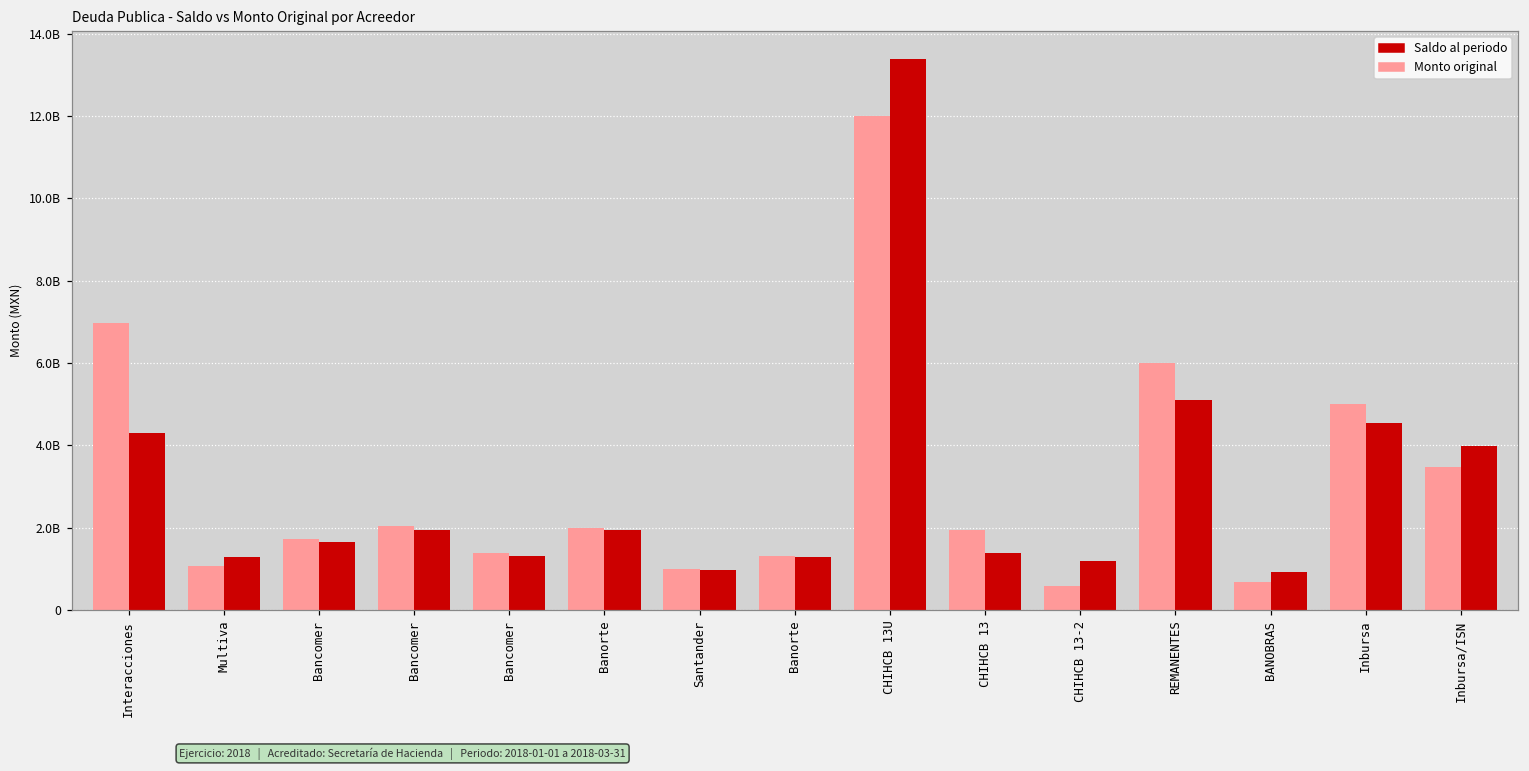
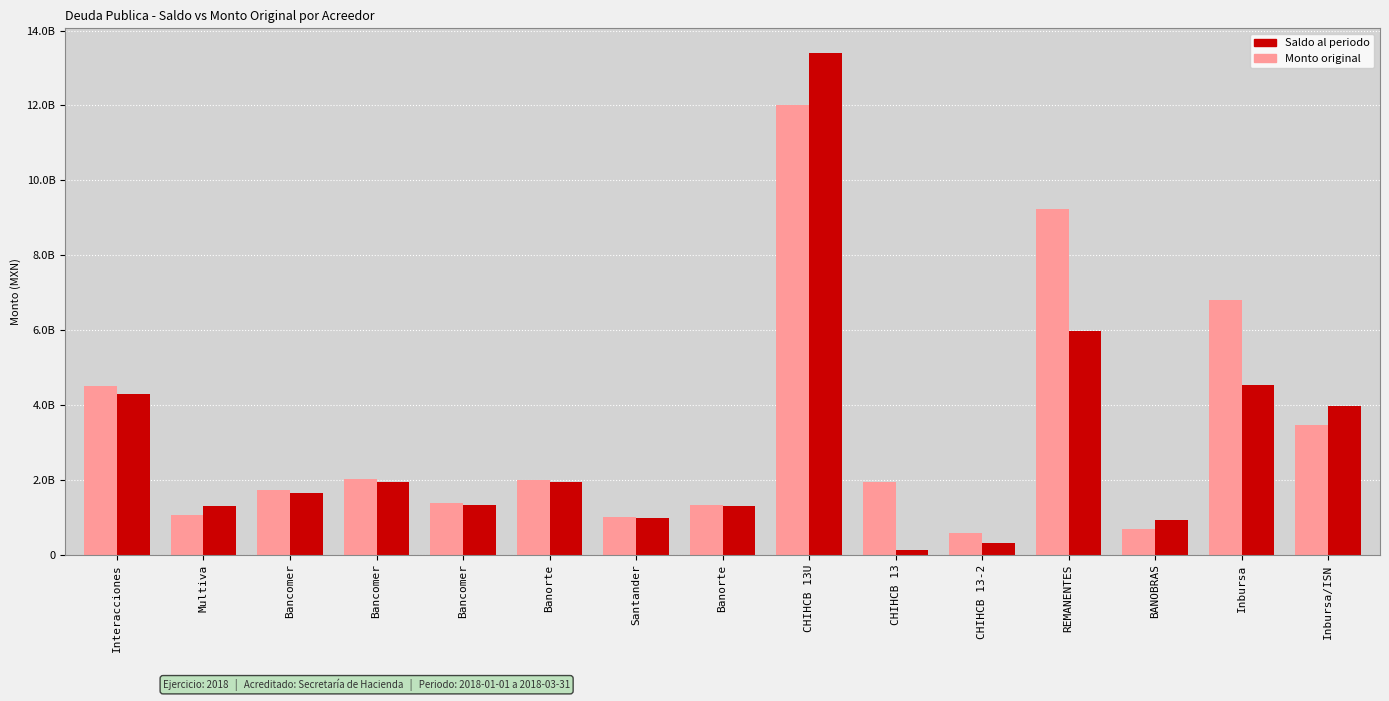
  {
    "Monto original": {
-     "Interacciones": 7000000000,
+     "Interacciones": 4500000000,
      "Multiva": 1100000000,
      "Santander": 1000000000,
      "CHIHCB 13U": 12000000000,
      "CHIHCB 13": 1900000000,
      "CHIHCB 13-2": 600000000,
-     "REMANENTES": 6000000000,
+     "REMANENTES": 9200000000,
      "BANOBRAS": 700000000,
-     "Inbursa": 5000000000,
+     "Inbursa": 6800000000,
      "Inbursa/ISN": 3500000000
    },
    "Saldo al periodo": {
      "Interacciones": 4300000000,
      "Multiva": 1300000000,
      "Santander": 1000000000,
      "CHIHCB 13U": 13400000000,
-     "CHIHCB 13": 1400000000,
-     "CHIHCB 13-2": 1200000000,
-     "REMANENTES": 5100000000,
+     "CHIHCB 13": 100000000,
+     "CHIHCB 13-2": 300000000,
+     "REMANENTES": 6000000000,
      "BANOBRAS": 900000000,
      "Inbursa": 4500000000,
      "Inbursa/ISN": 4000000000
    }
  }
